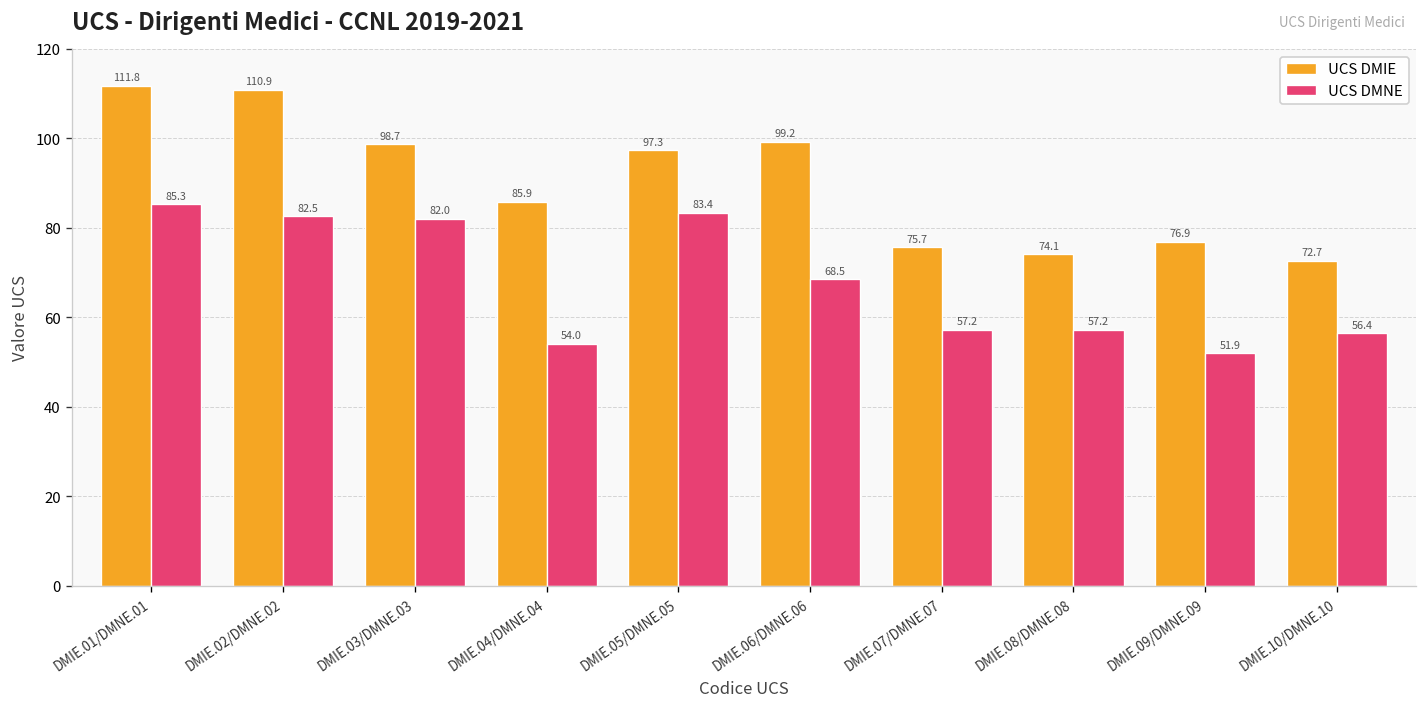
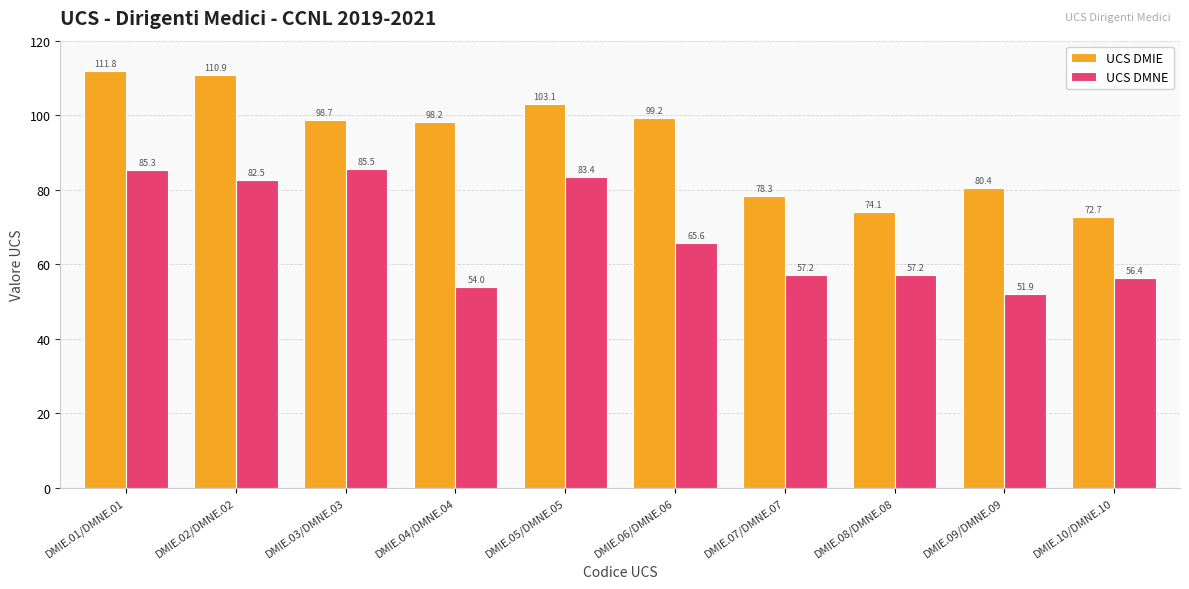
  {
    "UCS DMIE": {
      "DMIE.01/DMNE.01": 111.8,
      "DMIE.02/DMNE.02": 110.9,
      "DMIE.03/DMNE.03": 98.7,
-     "DMIE.04/DMNE.04": 85.9,
-     "DMIE.05/DMNE.05": 97.3,
+     "DMIE.04/DMNE.04": 98.2,
+     "DMIE.05/DMNE.05": 103.1,
      "DMIE.06/DMNE.06": 99.2,
-     "DMIE.07/DMNE.07": 75.7,
+     "DMIE.07/DMNE.07": 78.3,
      "DMIE.08/DMNE.08": 74.1,
-     "DMIE.09/DMNE.09": 76.9,
+     "DMIE.09/DMNE.09": 80.4,
      "DMIE.10/DMNE.10": 72.7
    },
    "UCS DMNE": {
      "DMIE.01/DMNE.01": 85.3,
      "DMIE.02/DMNE.02": 82.5,
-     "DMIE.03/DMNE.03": 82.0,
+     "DMIE.03/DMNE.03": 85.5,
      "DMIE.04/DMNE.04": 54.0,
      "DMIE.05/DMNE.05": 83.4,
-     "DMIE.06/DMNE.06": 68.5,
+     "DMIE.06/DMNE.06": 65.6,
      "DMIE.07/DMNE.07": 57.2,
      "DMIE.08/DMNE.08": 57.2,
      "DMIE.09/DMNE.09": 51.9,
      "DMIE.10/DMNE.10": 56.4
    }
  }
